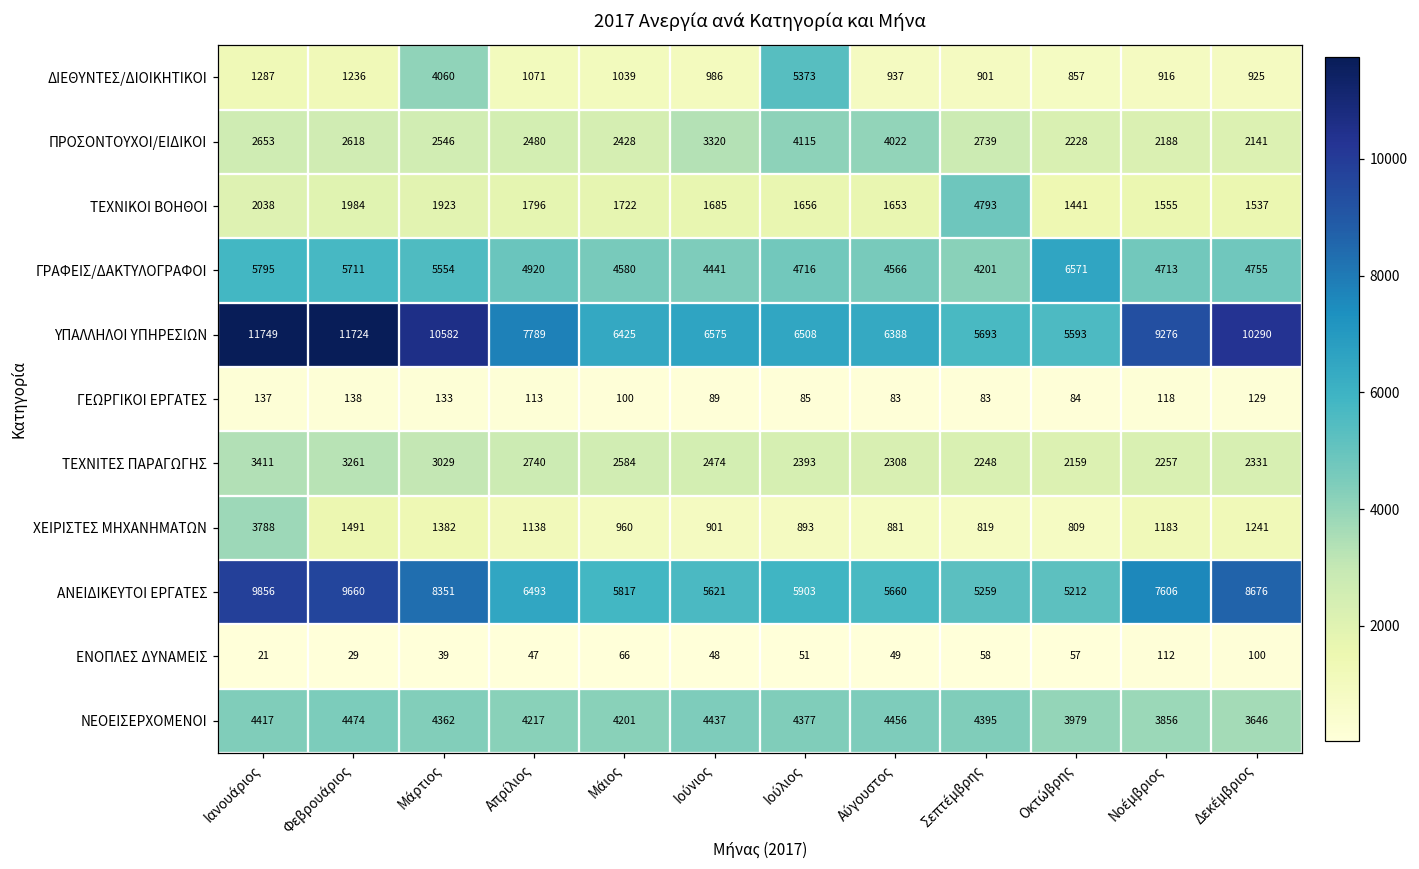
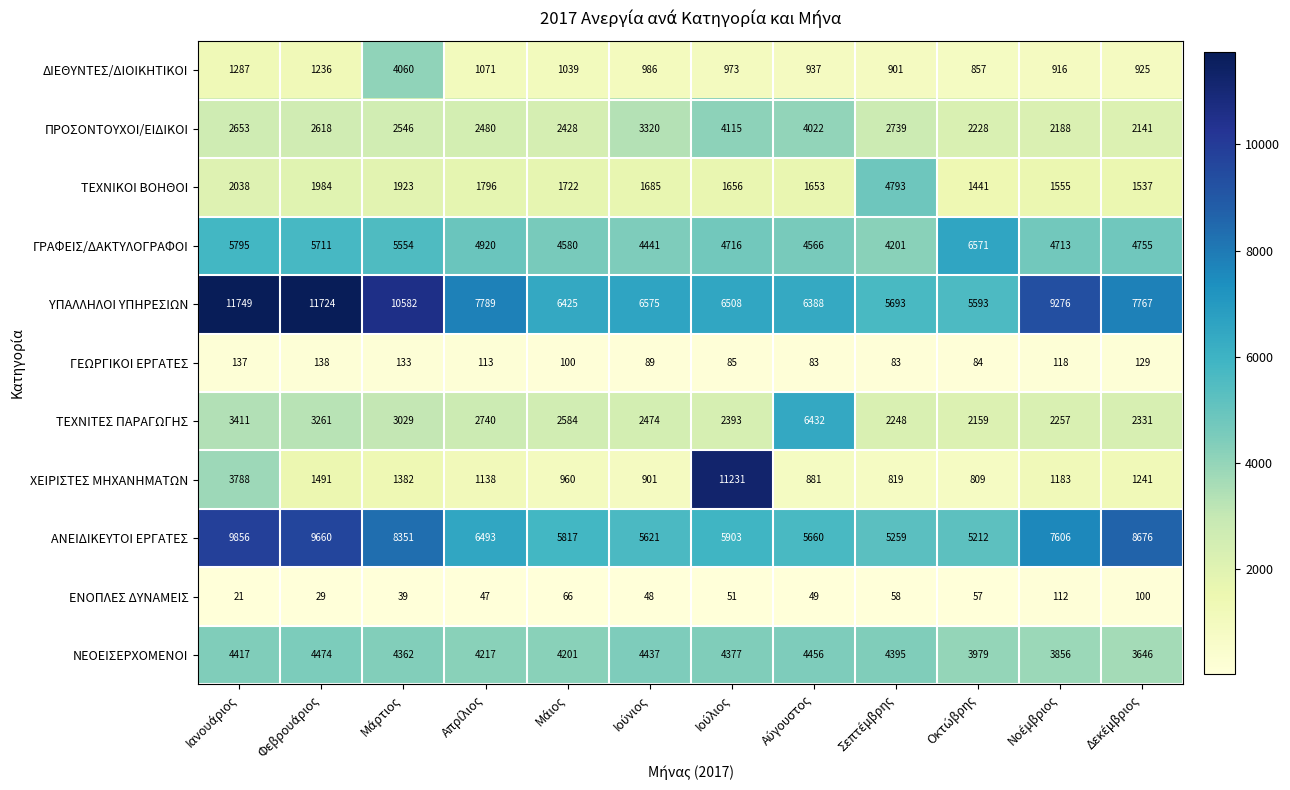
  {
    "ΔΙΕΘΥΝΤΕΣ/ΔΙΟΙΚΗΤΙΚΟΙ": {
      "Ιανουάριος": 1287,
      "Φεβρουάριος": 1236,
      "Μάρτιος": 4060,
      "Απρίλιος": 1071,
      "Μάιος": 1039,
      "Ιούνιος": 986,
-     "Ιούλιος": 5373,
+     "Ιούλιος": 973,
      "Αύγουστος": 937,
      "Σεπτέμβρης": 901,
      "Οκτώβρης": 857,
      "Νοέμβριος": 916,
      "Δεκέμβριος": 925
    },
    "ΠΡΟΣΟΝΤΟΥΧΟΙ/ΕΙΔΙΚΟΙ": {
      "Ιανουάριος": 2653,
      "Φεβρουάριος": 2618,
      "Μάρτιος": 2546,
      "Απρίλιος": 2480,
      "Μάιος": 2428,
      "Ιούνιος": 3320,
      "Ιούλιος": 4115,
      "Αύγουστος": 4022,
      "Σεπτέμβρης": 2739,
      "Οκτώβρης": 2228,
      "Νοέμβριος": 2188,
      "Δεκέμβριος": 2141
    },
    "ΤΕΧΝΙΚΟΙ ΒΟΗΘΟΙ": {
      "Ιανουάριος": 2038,
      "Φεβρουάριος": 1984,
      "Μάρτιος": 1923,
      "Απρίλιος": 1796,
      "Μάιος": 1722,
      "Ιούνιος": 1685,
      "Ιούλιος": 1656,
      "Αύγουστος": 1653,
      "Σεπτέμβρης": 4793,
      "Οκτώβρης": 1441,
      "Νοέμβριος": 1555,
      "Δεκέμβριος": 1537
    },
    "ΓΡΑΦΕΙΣ/ΔΑΚΤΥΛΟΓΡΑΦΟΙ": {
      "Ιανουάριος": 5795,
      "Φεβρουάριος": 5711,
      "Μάρτιος": 5554,
      "Απρίλιος": 4920,
      "Μάιος": 4580,
      "Ιούνιος": 4441,
      "Ιούλιος": 4716,
      "Αύγουστος": 4566,
      "Σεπτέμβρης": 4201,
      "Οκτώβρης": 6571,
      "Νοέμβριος": 4713,
      "Δεκέμβριος": 4755
    },
    "ΥΠΑΛΛΗΛΟΙ ΥΠΗΡΕΣΙΩΝ": {
      "Ιανουάριος": 11749,
      "Φεβρουάριος": 11724,
      "Μάρτιος": 10582,
      "Απρίλιος": 7789,
      "Μάιος": 6425,
      "Ιούνιος": 6575,
      "Ιούλιος": 6508,
      "Αύγουστος": 6388,
      "Σεπτέμβρης": 5693,
      "Οκτώβρης": 5593,
      "Νοέμβριος": 9276,
-     "Δεκέμβριος": 10290
+     "Δεκέμβριος": 7767
    },
    "ΓΕΩΡΓΙΚΟΙ ΕΡΓΑΤΕΣ": {
      "Ιανουάριος": 137,
      "Φεβρουάριος": 138,
      "Μάρτιος": 133,
      "Απρίλιος": 113,
      "Μάιος": 100,
      "Ιούνιος": 89,
      "Ιούλιος": 85,
      "Αύγουστος": 83,
      "Σεπτέμβρης": 83,
      "Οκτώβρης": 84,
      "Νοέμβριος": 118,
      "Δεκέμβριος": 129
    },
    "ΤΕΧΝΙΤΕΣ ΠΑΡΑΓΩΓΗΣ": {
      "Ιανουάριος": 3411,
      "Φεβρουάριος": 3261,
      "Μάρτιος": 3029,
      "Απρίλιος": 2740,
      "Μάιος": 2584,
      "Ιούνιος": 2474,
      "Ιούλιος": 2393,
-     "Αύγουστος": 2308,
+     "Αύγουστος": 6432,
      "Σεπτέμβρης": 2248,
      "Οκτώβρης": 2159,
      "Νοέμβριος": 2257,
      "Δεκέμβριος": 2331
    },
    "ΧΕΙΡΙΣΤΕΣ ΜΗΧΑΝΗΜΑΤΩΝ": {
      "Ιανουάριος": 3788,
      "Φεβρουάριος": 1491,
      "Μάρτιος": 1382,
      "Απρίλιος": 1138,
      "Μάιος": 960,
      "Ιούνιος": 901,
-     "Ιούλιος": 893,
+     "Ιούλιος": 11231,
      "Αύγουστος": 881,
      "Σεπτέμβρης": 819,
      "Οκτώβρης": 809,
      "Νοέμβριος": 1183,
      "Δεκέμβριος": 1241
    },
    "ΑΝΕΙΔΙΚΕΥΤΟΙ ΕΡΓΑΤΕΣ": {
      "Ιανουάριος": 9856,
      "Φεβρουάριος": 9660,
      "Μάρτιος": 8351,
      "Απρίλιος": 6493,
      "Μάιος": 5817,
      "Ιούνιος": 5621,
      "Ιούλιος": 5903,
      "Αύγουστος": 5660,
      "Σεπτέμβρης": 5259,
      "Οκτώβρης": 5212,
      "Νοέμβριος": 7606,
      "Δεκέμβριος": 8676
    },
    "ΕΝΟΠΛΕΣ ΔΥΝΑΜΕΙΣ": {
      "Ιανουάριος": 21,
      "Φεβρουάριος": 29,
      "Μάρτιος": 39,
      "Απρίλιος": 47,
      "Μάιος": 66,
      "Ιούνιος": 48,
      "Ιούλιος": 51,
      "Αύγουστος": 49,
      "Σεπτέμβρης": 58,
      "Οκτώβρης": 57,
      "Νοέμβριος": 112,
      "Δεκέμβριος": 100
    },
    "ΝΕΟΕΙΣΕΡΧΟΜΕΝΟΙ": {
      "Ιανουάριος": 4417,
      "Φεβρουάριος": 4474,
      "Μάρτιος": 4362,
      "Απρίλιος": 4217,
      "Μάιος": 4201,
      "Ιούνιος": 4437,
      "Ιούλιος": 4377,
      "Αύγουστος": 4456,
      "Σεπτέμβρης": 4395,
      "Οκτώβρης": 3979,
      "Νοέμβριος": 3856,
      "Δεκέμβριος": 3646
    }
  }
